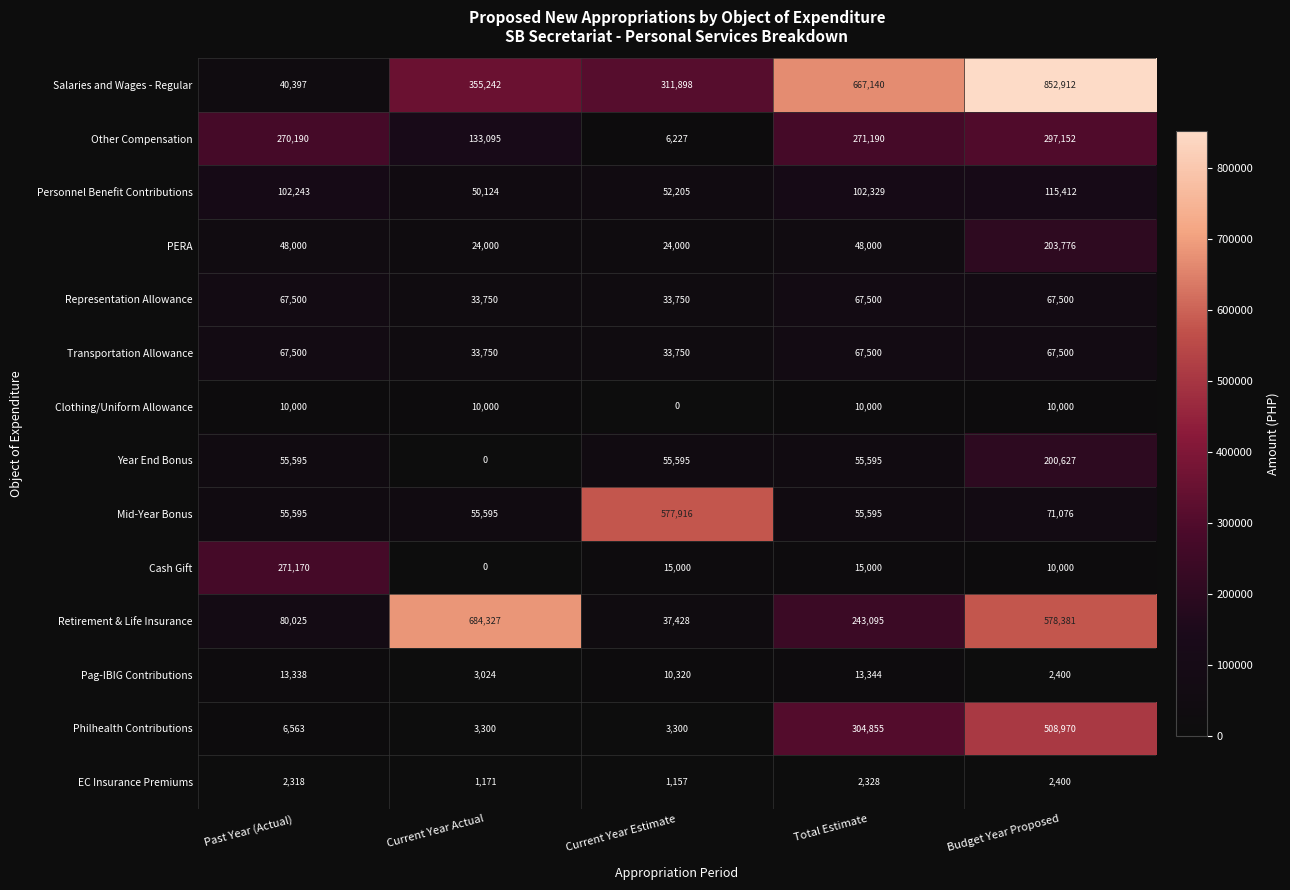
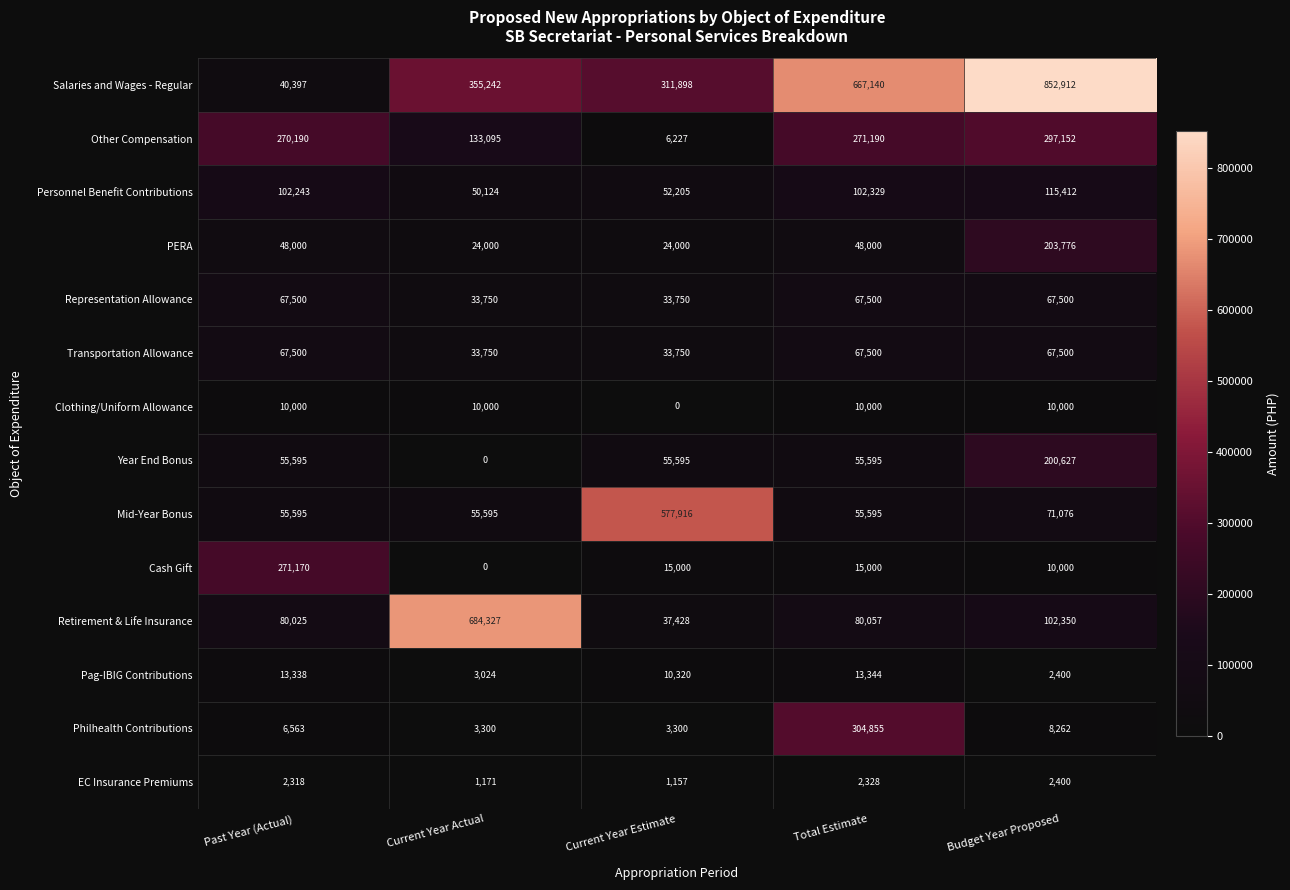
  {
    "Salaries and Wages - Regular": {
      "Past Year (Actual)": "40,397",
      "Current Year Actual": "355,242",
      "Current Year Estimate": "311,898",
      "Total Estimate": "667,140",
      "Budget Year Proposed": "852,912"
    },
    "Other Compensation": {
      "Past Year (Actual)": "270,190",
      "Current Year Actual": "133,095",
      "Current Year Estimate": "6,227",
      "Total Estimate": "271,190",
      "Budget Year Proposed": "297,152"
    },
    "Personnel Benefit Contributions": {
      "Past Year (Actual)": "102,243",
      "Current Year Actual": "50,124",
      "Current Year Estimate": "52,205",
      "Total Estimate": "102,329",
      "Budget Year Proposed": "115,412"
    },
    "PERA": {
      "Past Year (Actual)": "48,000",
      "Current Year Actual": "24,000",
      "Current Year Estimate": "24,000",
      "Total Estimate": "48,000",
      "Budget Year Proposed": "203,776"
    },
    "Representation Allowance": {
      "Past Year (Actual)": "67,500",
      "Current Year Actual": "33,750",
      "Current Year Estimate": "33,750",
      "Total Estimate": "67,500",
      "Budget Year Proposed": "67,500"
    },
    "Transportation Allowance": {
      "Past Year (Actual)": "67,500",
      "Current Year Actual": "33,750",
      "Current Year Estimate": "33,750",
      "Total Estimate": "67,500",
      "Budget Year Proposed": "67,500"
    },
    "Clothing/Uniform Allowance": {
      "Past Year (Actual)": "10,000",
      "Current Year Actual": "10,000",
      "Current Year Estimate": "0",
      "Total Estimate": "10,000",
      "Budget Year Proposed": "10,000"
    },
    "Year End Bonus": {
      "Past Year (Actual)": "55,595",
      "Current Year Actual": "0",
      "Current Year Estimate": "55,595",
      "Total Estimate": "55,595",
      "Budget Year Proposed": "200,627"
    },
    "Mid-Year Bonus": {
      "Past Year (Actual)": "55,595",
      "Current Year Actual": "55,595",
      "Current Year Estimate": "577,916",
      "Total Estimate": "55,595",
      "Budget Year Proposed": "71,076"
    },
    "Cash Gift": {
      "Past Year (Actual)": "271,170",
      "Current Year Actual": "0",
      "Current Year Estimate": "15,000",
      "Total Estimate": "15,000",
      "Budget Year Proposed": "10,000"
    },
    "Retirement & Life Insurance": {
      "Past Year (Actual)": "80,025",
      "Current Year Actual": "684,327",
      "Current Year Estimate": "37,428",
-     "Total Estimate": "243,095",
-     "Budget Year Proposed": "578,381"
+     "Total Estimate": "80,057",
+     "Budget Year Proposed": "102,350"
    },
    "Pag-IBIG Contributions": {
      "Past Year (Actual)": "13,338",
      "Current Year Actual": "3,024",
      "Current Year Estimate": "10,320",
      "Total Estimate": "13,344",
      "Budget Year Proposed": "2,400"
    },
    "Philhealth Contributions": {
      "Past Year (Actual)": "6,563",
      "Current Year Actual": "3,300",
      "Current Year Estimate": "3,300",
      "Total Estimate": "304,855",
-     "Budget Year Proposed": "508,970"
+     "Budget Year Proposed": "8,262"
    },
    "EC Insurance Premiums": {
      "Past Year (Actual)": "2,318",
      "Current Year Actual": "1,171",
      "Current Year Estimate": "1,157",
      "Total Estimate": "2,328",
      "Budget Year Proposed": "2,400"
    }
  }
